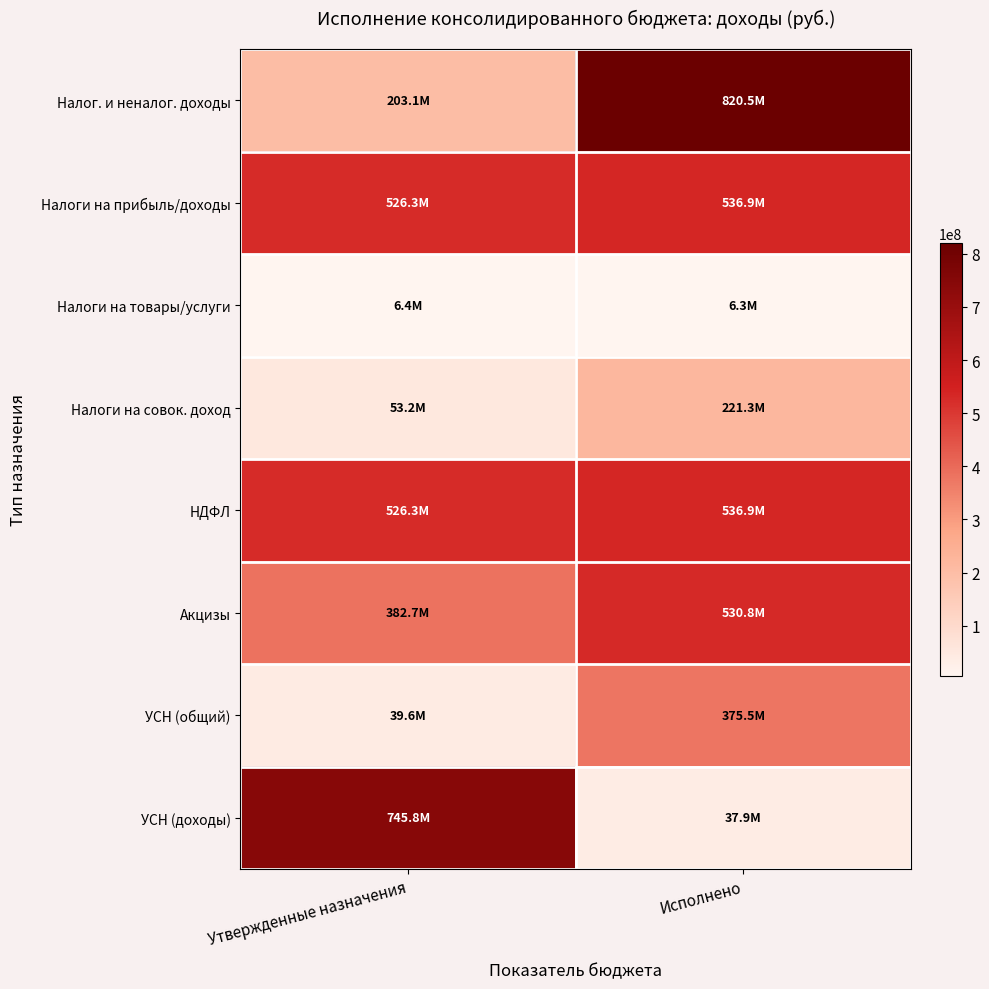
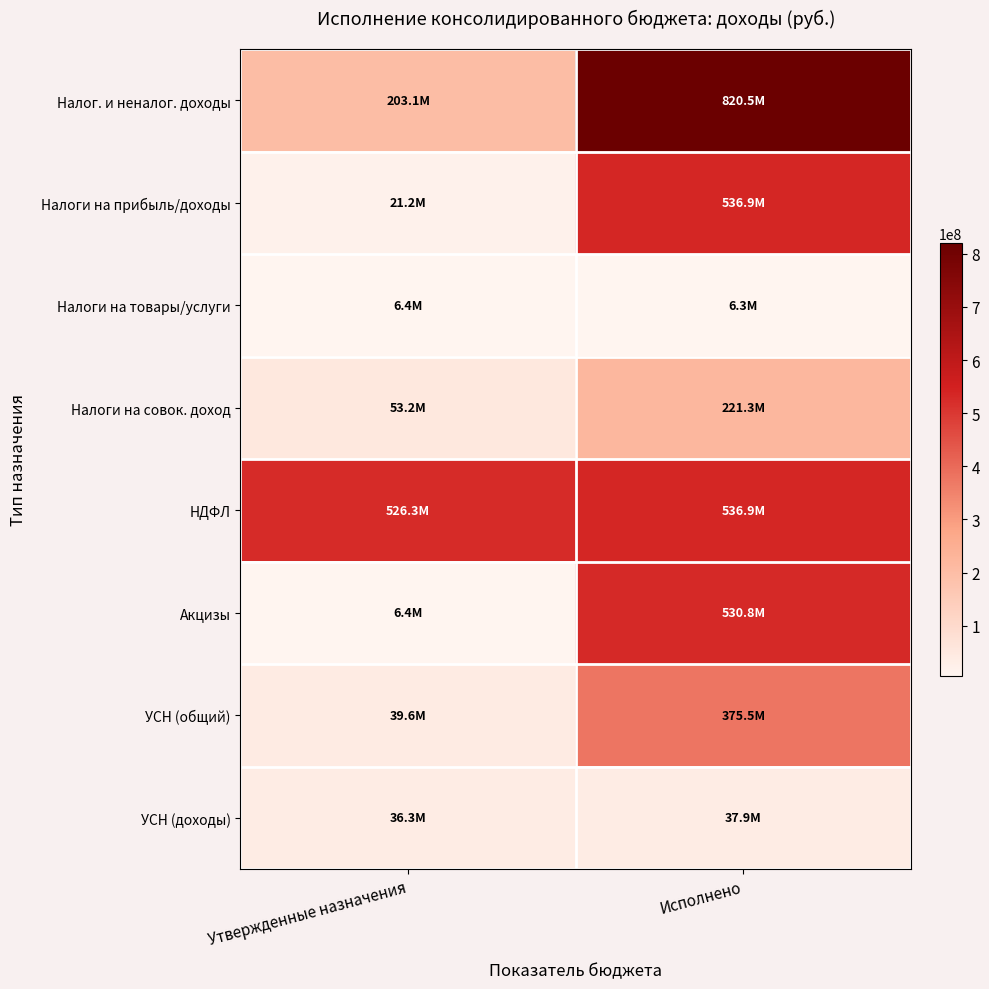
  {
    "Налог. и неналог. доходы": {
      "Утвержденные назначения": "203.1M",
      "Исполнено": "820.5M"
    },
    "Налоги на прибыль/доходы": {
-     "Утвержденные назначения": "526.3M",
+     "Утвержденные назначения": "21.2M",
      "Исполнено": "536.9M"
    },
    "Налоги на товары/услуги": {
      "Утвержденные назначения": "6.4M",
      "Исполнено": "6.3M"
    },
    "Налоги на совок. доход": {
      "Утвержденные назначения": "53.2M",
      "Исполнено": "221.3M"
    },
    "НДФЛ": {
      "Утвержденные назначения": "526.3M",
      "Исполнено": "536.9M"
    },
    "Акцизы": {
-     "Утвержденные назначения": "382.7M",
+     "Утвержденные назначения": "6.4M",
      "Исполнено": "530.8M"
    },
    "УСН (общий)": {
      "Утвержденные назначения": "39.6M",
      "Исполнено": "375.5M"
    },
    "УСН (доходы)": {
-     "Утвержденные назначения": "745.8M",
+     "Утвержденные назначения": "36.3M",
      "Исполнено": "37.9M"
    }
  }
